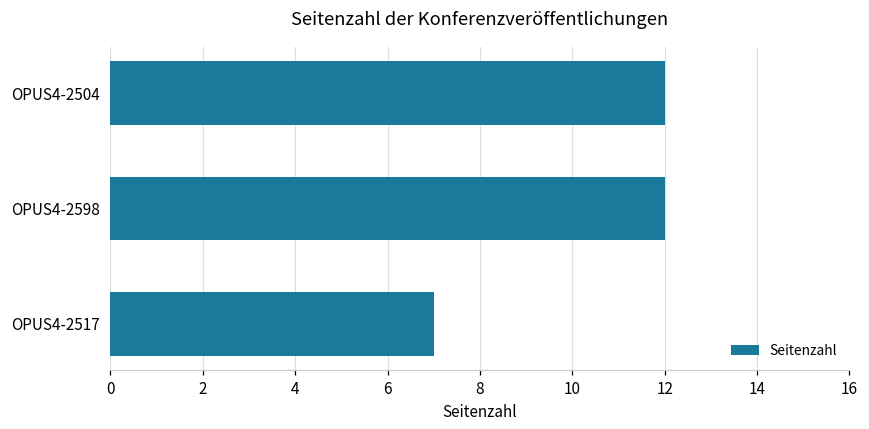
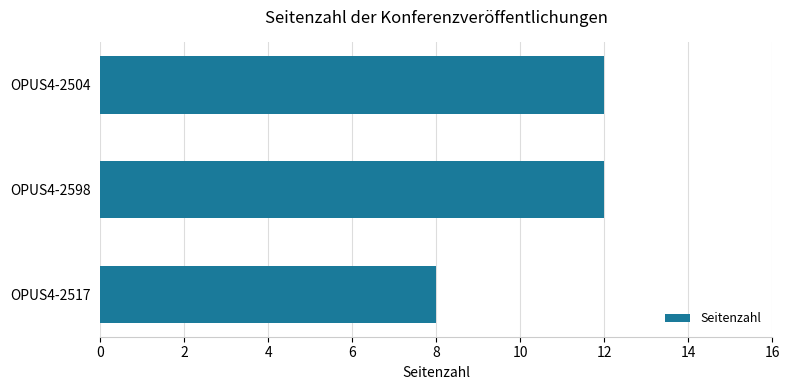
  {
    "OPUS4-2504": 12,
    "OPUS4-2598": 12,
-   "OPUS4-2517": 7
+   "OPUS4-2517": 8
  }
